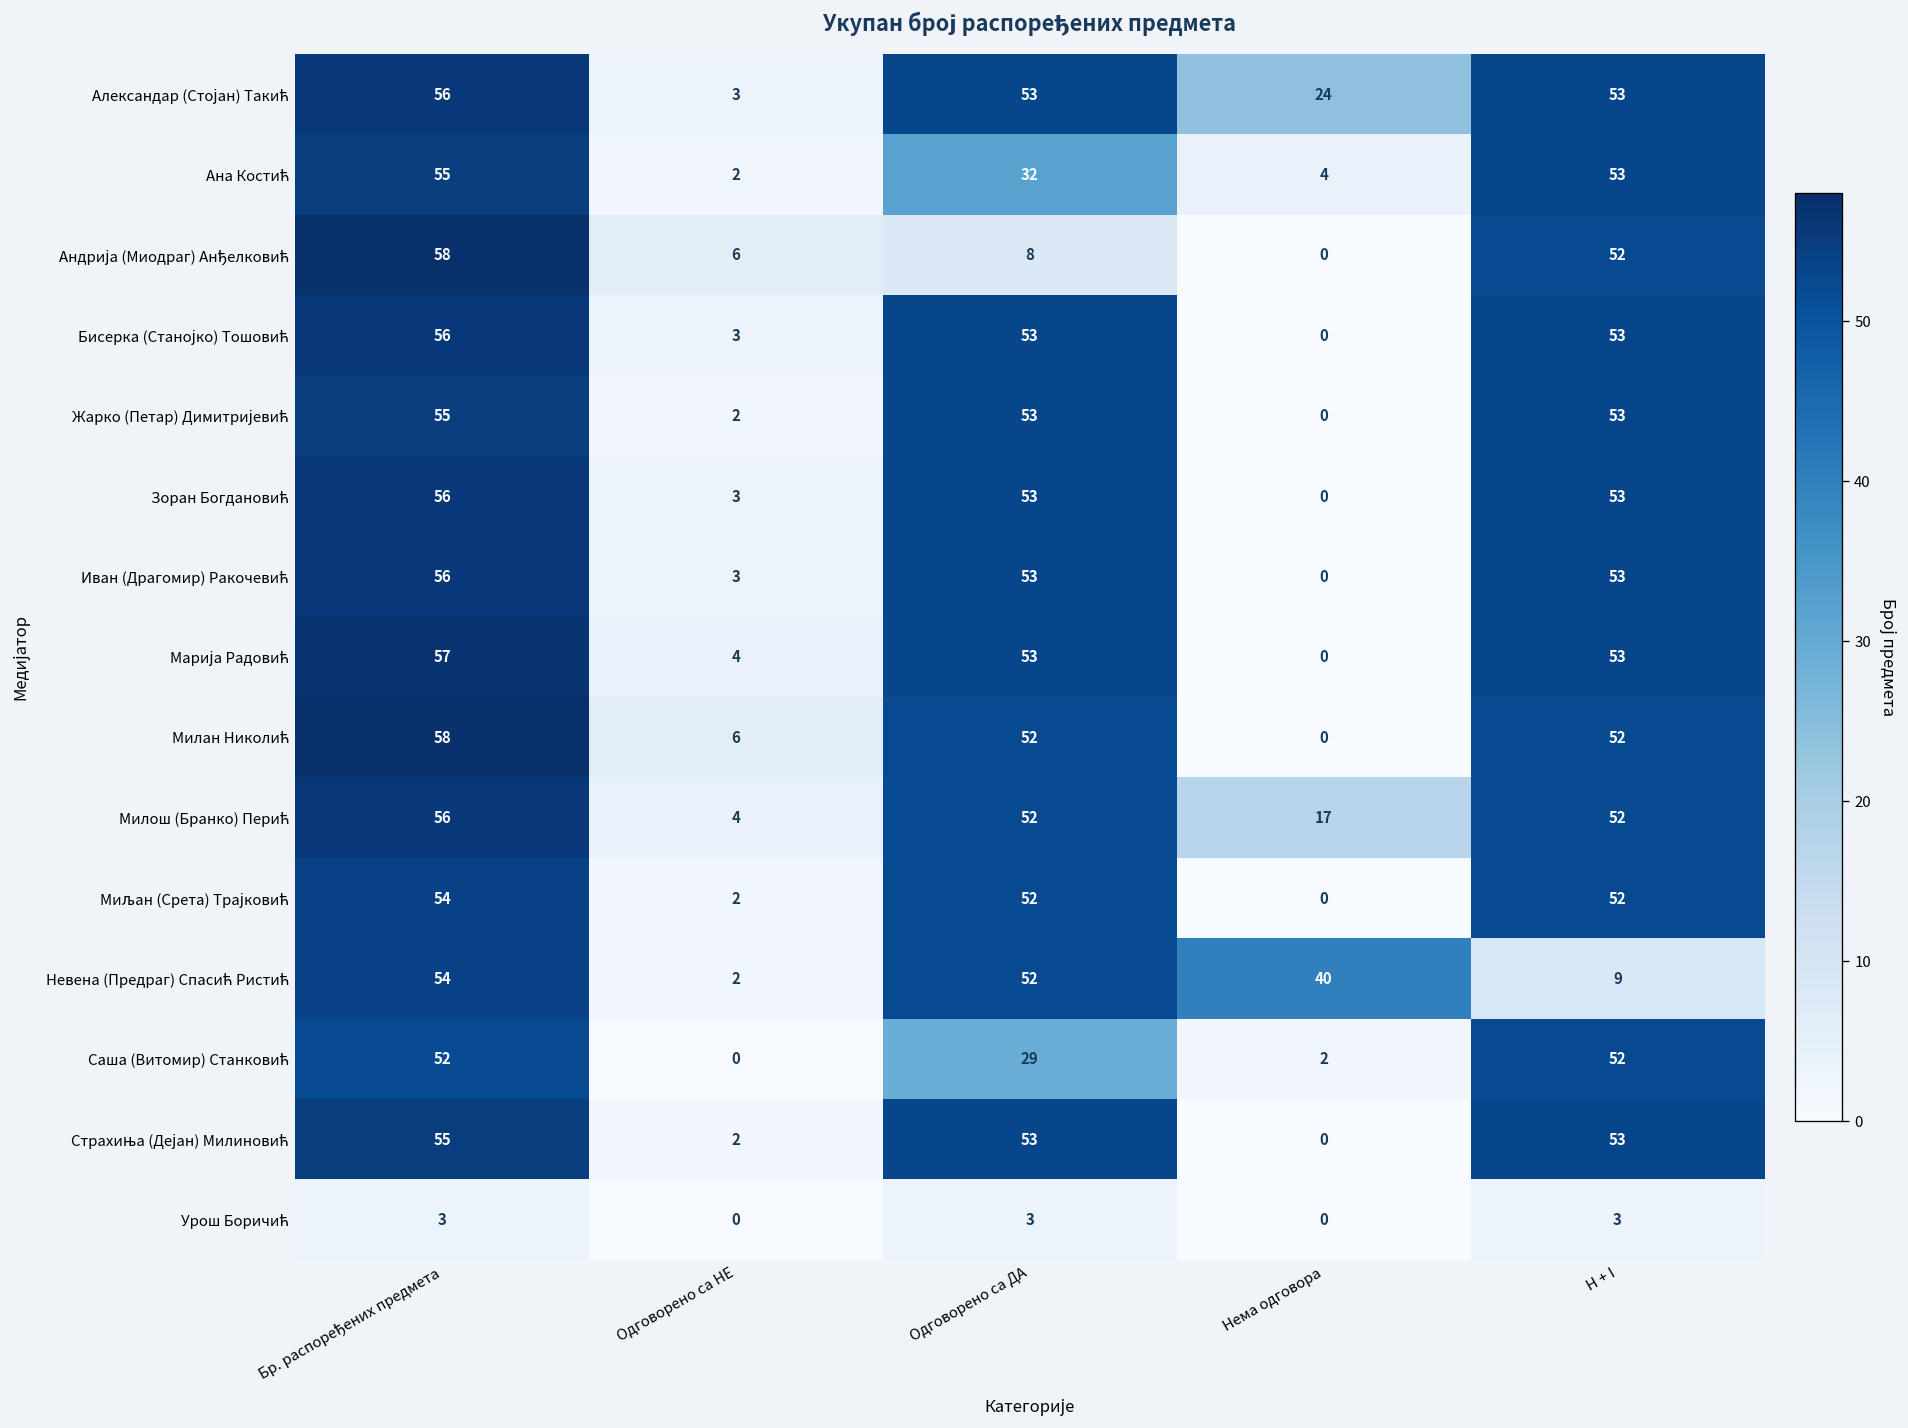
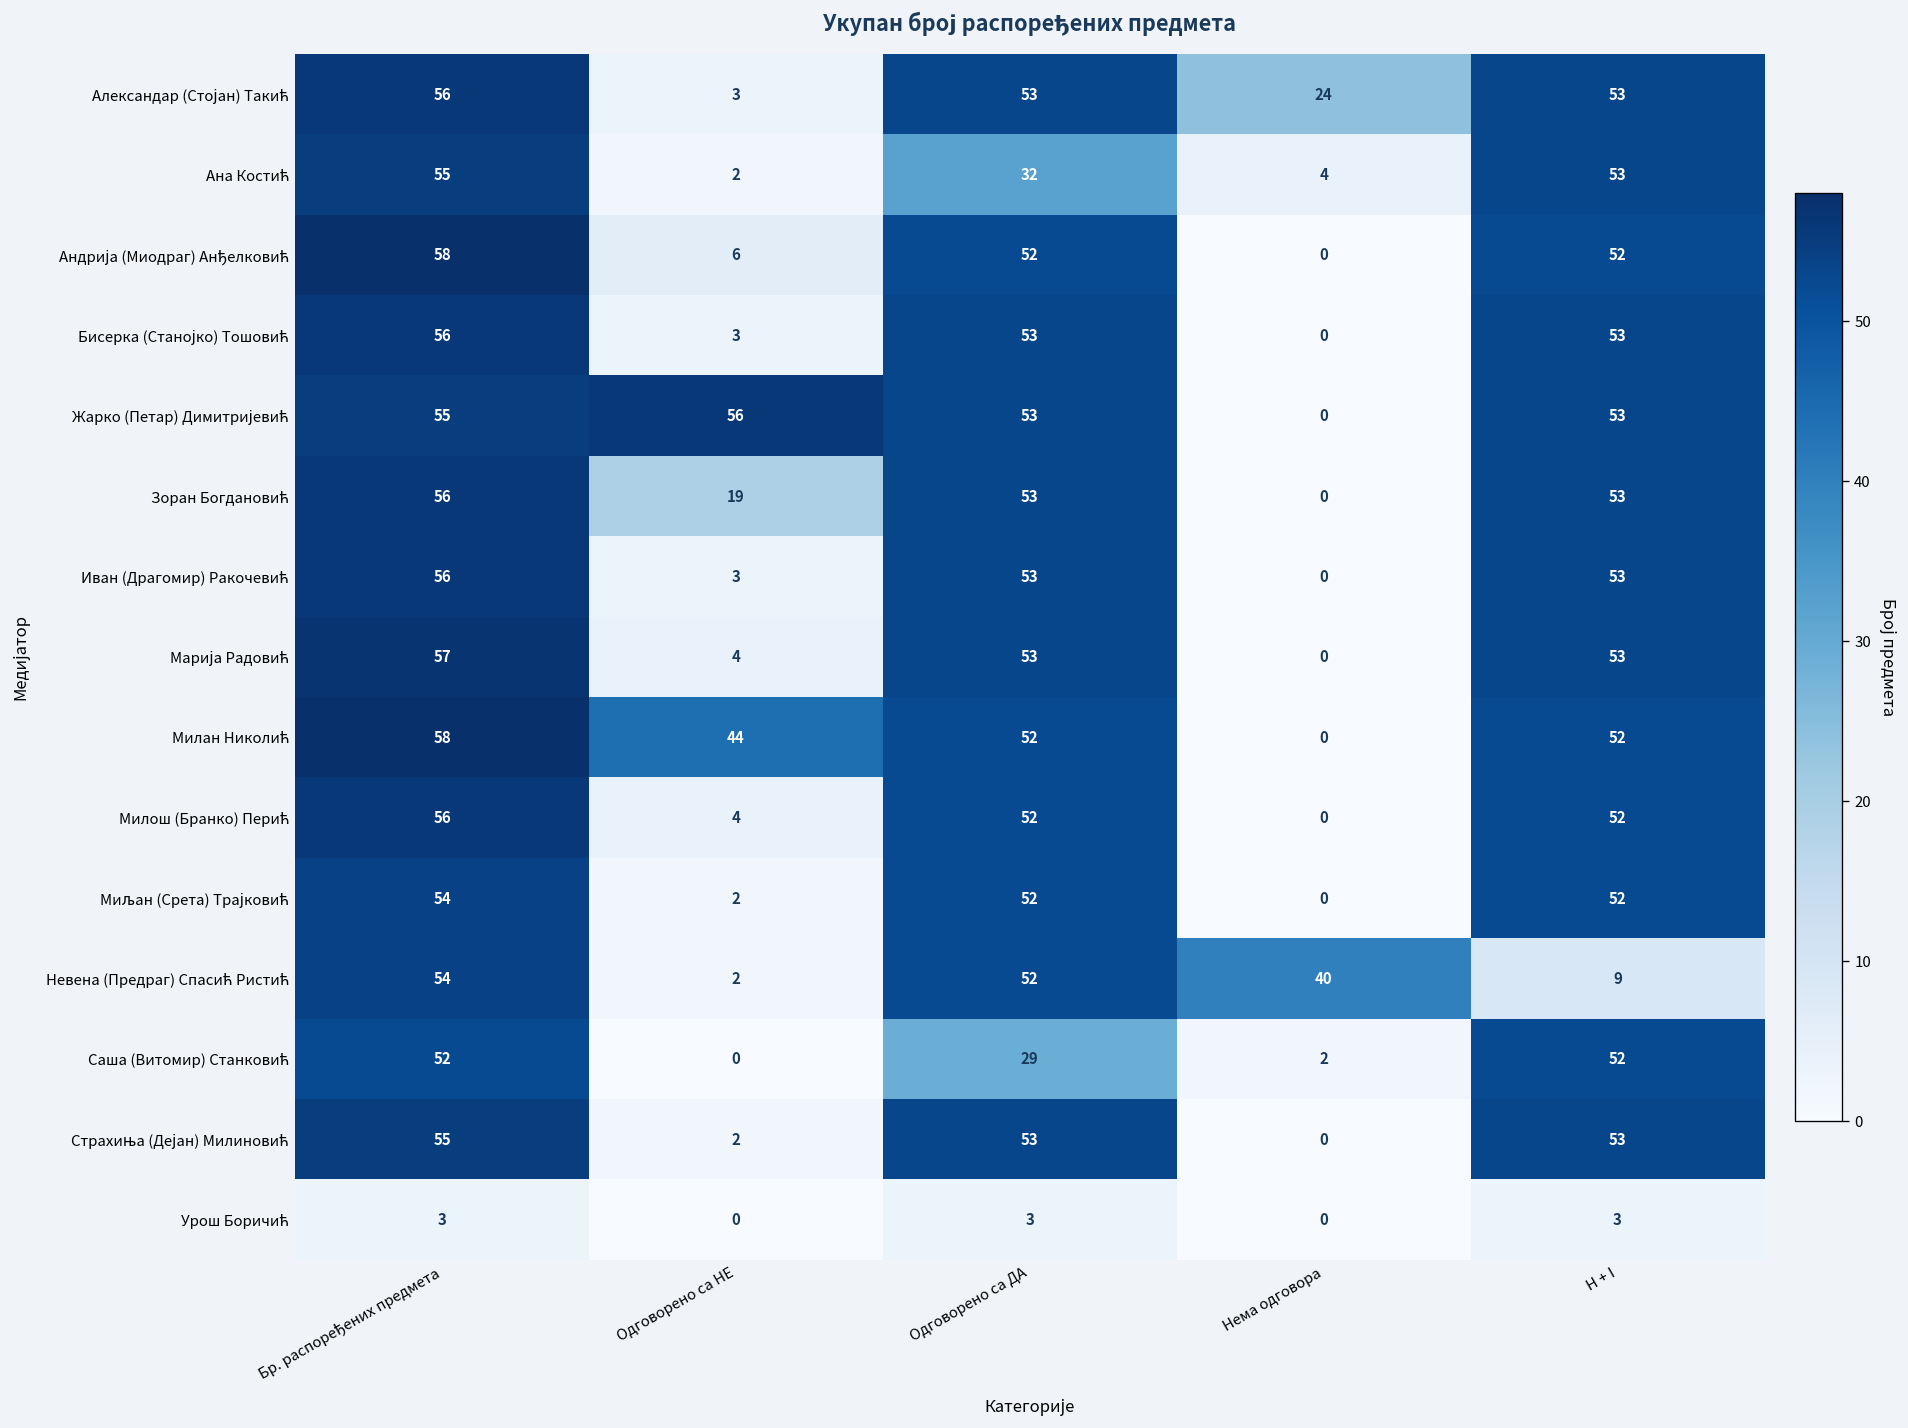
  {
    "Александар (Стојан) Такић": {
      "Бр. распоређених предмета": 56,
      "Одговорено са НЕ": 3,
      "Одговорено са ДА": 53,
      "Нема одговора": 24,
      "H + I": 53
    },
    "Ана Костић": {
      "Бр. распоређених предмета": 55,
      "Одговорено са НЕ": 2,
      "Одговорено са ДА": 32,
      "Нема одговора": 4,
      "H + I": 53
    },
    "Андрија (Миодраг) Анђелковић": {
      "Бр. распоређених предмета": 58,
      "Одговорено са НЕ": 6,
-     "Одговорено са ДА": 8,
+     "Одговорено са ДА": 52,
      "Нема одговора": 0,
      "H + I": 52
    },
    "Бисерка (Станојко) Тошовић": {
      "Бр. распоређених предмета": 56,
      "Одговорено са НЕ": 3,
      "Одговорено са ДА": 53,
      "Нема одговора": 0,
      "H + I": 53
    },
    "Жарко (Петар) Димитријевић": {
      "Бр. распоређених предмета": 55,
-     "Одговорено са НЕ": 2,
+     "Одговорено са НЕ": 56,
      "Одговорено са ДА": 53,
      "Нема одговора": 0,
      "H + I": 53
    },
    "Зоран Богдановић": {
      "Бр. распоређених предмета": 56,
-     "Одговорено са НЕ": 3,
+     "Одговорено са НЕ": 19,
      "Одговорено са ДА": 53,
      "Нема одговора": 0,
      "H + I": 53
    },
    "Иван (Драгомир) Ракочевић": {
      "Бр. распоређених предмета": 56,
      "Одговорено са НЕ": 3,
      "Одговорено са ДА": 53,
      "Нема одговора": 0,
      "H + I": 53
    },
    "Марија Радовић": {
      "Бр. распоређених предмета": 57,
      "Одговорено са НЕ": 4,
      "Одговорено са ДА": 53,
      "Нема одговора": 0,
      "H + I": 53
    },
    "Милан Николић": {
      "Бр. распоређених предмета": 58,
-     "Одговорено са НЕ": 6,
+     "Одговорено са НЕ": 44,
      "Одговорено са ДА": 52,
      "Нема одговора": 0,
      "H + I": 52
    },
    "Милош (Бранко) Перић": {
      "Бр. распоређених предмета": 56,
      "Одговорено са НЕ": 4,
      "Одговорено са ДА": 52,
-     "Нема одговора": 17,
+     "Нема одговора": 0,
      "H + I": 52
    },
    "Миљан (Срета) Трајковић": {
      "Бр. распоређених предмета": 54,
      "Одговорено са НЕ": 2,
      "Одговорено са ДА": 52,
      "Нема одговора": 0,
      "H + I": 52
    },
    "Невена (Предраг) Спасић Ристић": {
      "Бр. распоређених предмета": 54,
      "Одговорено са НЕ": 2,
      "Одговорено са ДА": 52,
      "Нема одговора": 40,
      "H + I": 9
    },
    "Саша (Витомир) Станковић": {
      "Бр. распоређених предмета": 52,
      "Одговорено са НЕ": 0,
      "Одговорено са ДА": 29,
      "Нема одговора": 2,
      "H + I": 52
    },
    "Страхиња (Дејан) Милиновић": {
      "Бр. распоређених предмета": 55,
      "Одговорено са НЕ": 2,
      "Одговорено са ДА": 53,
      "Нема одговора": 0,
      "H + I": 53
    },
    "Урош Боричић": {
      "Бр. распоређених предмета": 3,
      "Одговорено са НЕ": 0,
      "Одговорено са ДА": 3,
      "Нема одговора": 0,
      "H + I": 3
    }
  }
